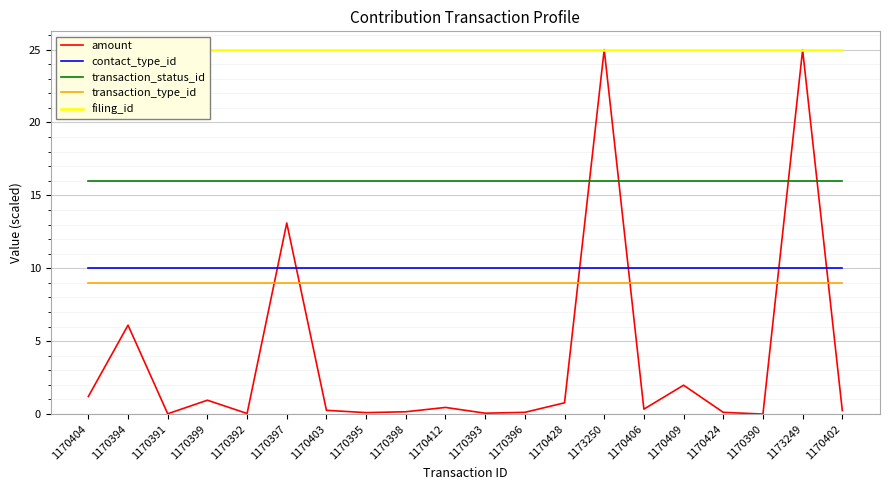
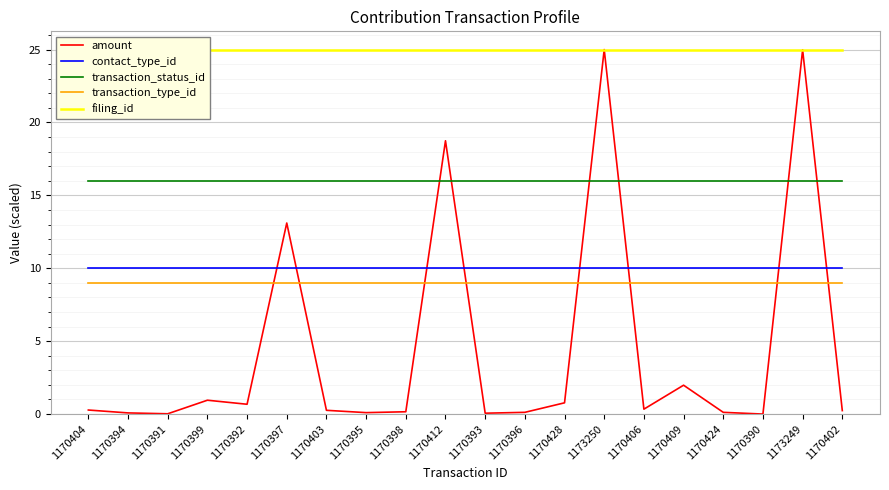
  {
    "amount": {
-     "1170404": 1.2,
-     "1170394": 6.1,
+     "1170404": 0.3,
+     "1170394": 0.1,
      "1170391": 0.0,
      "1170399": 1.0,
-     "1170392": 0.0,
+     "1170392": 0.7,
      "1170397": 13.1,
      "1170403": 0.3,
      "1170395": 0.1,
      "1170398": 0.2,
-     "1170412": 0.5,
+     "1170412": 18.7,
      "1170393": 0.1,
      "1170396": 0.1,
      "1170428": 0.8,
      "1170406": 0.3,
      "1170409": 2.0,
      "1170424": 0.1,
      "1170390": 0.0,
      "1170402": 0.2
    },
    "contact_type_id": {
      "1170404": 10.0,
      "1170394": 10.0,
      "1170391": 10.0,
      "1170399": 10.0,
      "1170392": 10.0,
      "1170397": 10.0,
      "1170403": 10.0,
      "1170395": 10.0,
      "1170398": 10.0,
      "1170412": 10.0,
      "1170393": 10.0,
      "1170396": 10.0,
      "1170428": 10.0,
      "1173250": 10.0,
      "1170406": 10.0,
      "1170409": 10.0,
      "1170424": 10.0,
      "1170390": 10.0,
      "1173249": 10.0,
      "1170402": 10.0
    },
    "transaction_status_id": {
      "1170404": 16.0,
      "1170394": 16.0,
      "1170391": 16.0,
      "1170399": 16.0,
      "1170392": 16.0,
      "1170397": 16.0,
      "1170403": 16.0,
      "1170395": 16.0,
      "1170398": 16.0,
      "1170412": 16.0,
      "1170393": 16.0,
      "1170396": 16.0,
      "1170428": 16.0,
      "1173250": 16.0,
      "1170406": 16.0,
      "1170409": 16.0,
      "1170424": 16.0,
      "1170390": 16.0,
      "1173249": 16.0,
      "1170402": 16.0
    },
    "transaction_type_id": {
      "1170404": 9.0,
      "1170394": 9.0,
      "1170391": 9.0,
      "1170399": 9.0,
      "1170392": 9.0,
      "1170397": 9.0,
      "1170403": 9.0,
      "1170395": 9.0,
      "1170398": 9.0,
      "1170412": 9.0,
      "1170393": 9.0,
      "1170396": 9.0,
      "1170428": 9.0,
      "1173250": 9.0,
      "1170406": 9.0,
      "1170409": 9.0,
      "1170424": 9.0,
      "1170390": 9.0,
      "1173249": 9.0,
      "1170402": 9.0
    },
    "filing_id": {
      "1170392": 25.0,
      "1170397": 25.0,
      "1170403": 25.0,
      "1170395": 25.0,
      "1170398": 25.0,
      "1170412": 25.0,
      "1170393": 25.0,
      "1170396": 25.0,
      "1170428": 25.0,
      "1170406": 25.0,
      "1170409": 25.0,
      "1170424": 25.0,
      "1170390": 25.0,
      "1170402": 25.0
    }
  }
